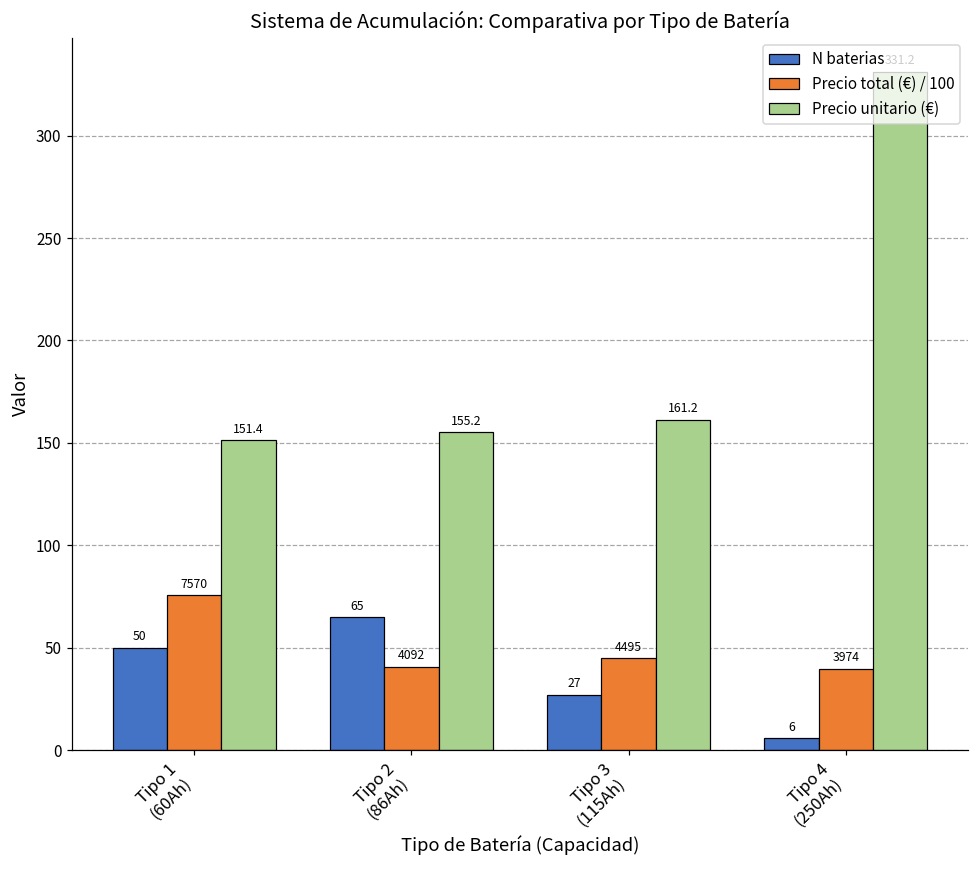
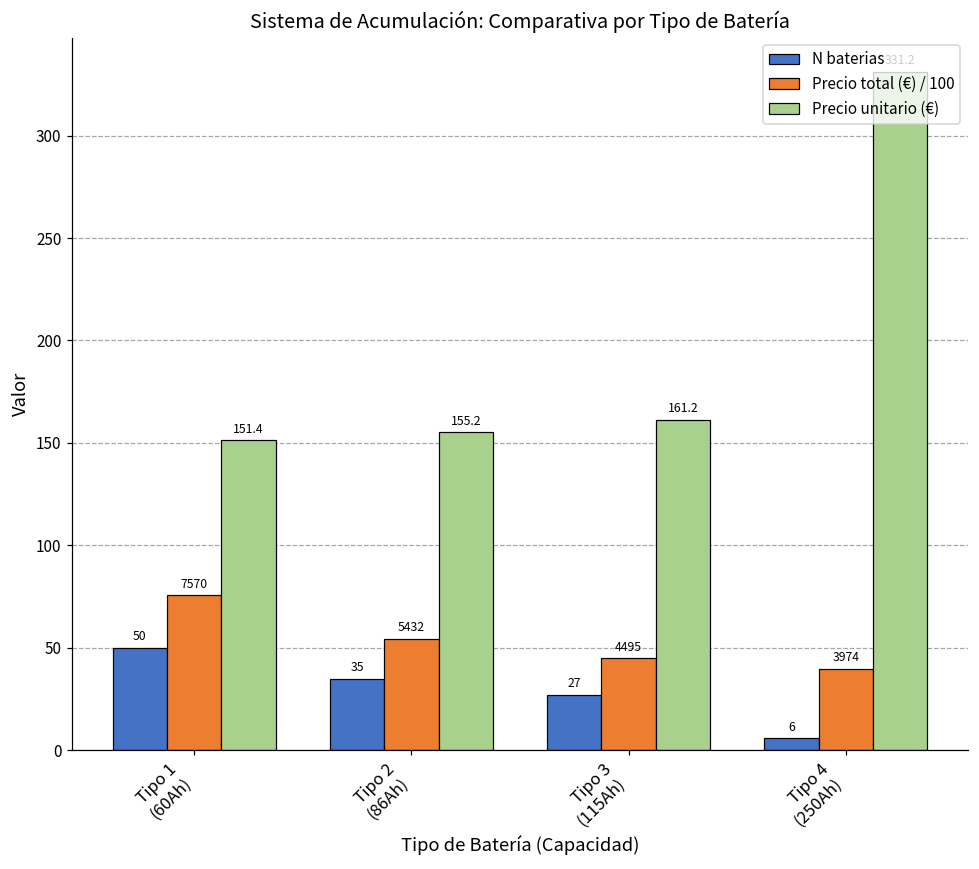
  {
    "N baterias": {
      "Tipo 1 (60Ah)": 50,
-     "Tipo 2 (86Ah)": 65,
+     "Tipo 2 (86Ah)": 35,
      "Tipo 3 (115Ah)": 27,
      "Tipo 4 (250Ah)": 6
    },
    "Precio total (€) / 100": {
-     "Tipo 2 (86Ah)": 4092
+     "Tipo 2 (86Ah)": 5432
    },
    "Precio unitario (€)": {
      "Tipo 1 (60Ah)": 151.4,
      "Tipo 2 (86Ah)": 155.2,
      "Tipo 3 (115Ah)": 161.2
    }
  }
